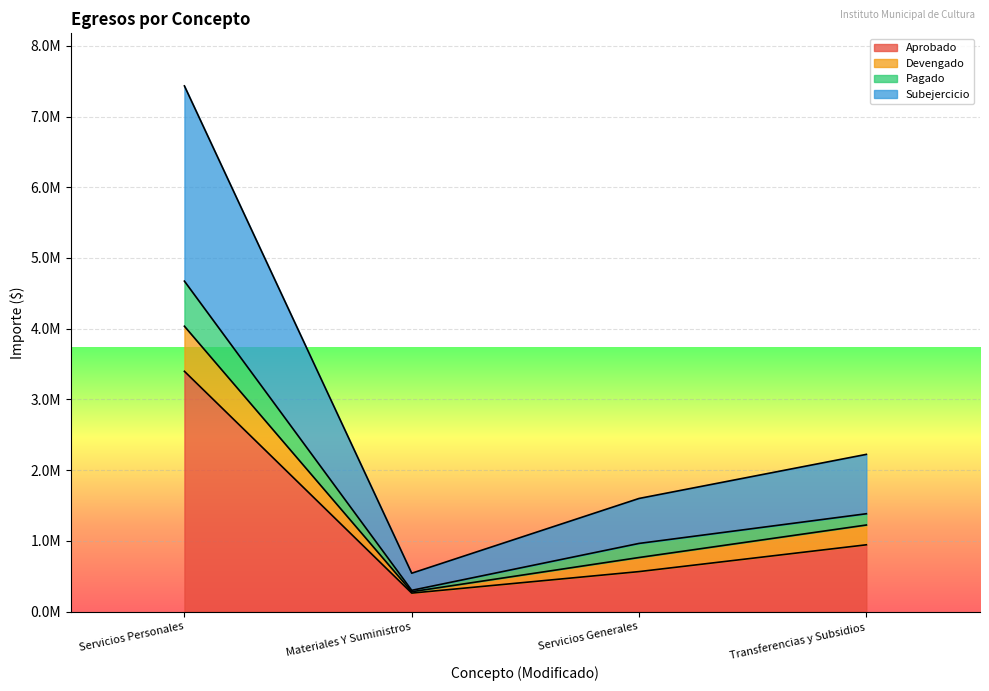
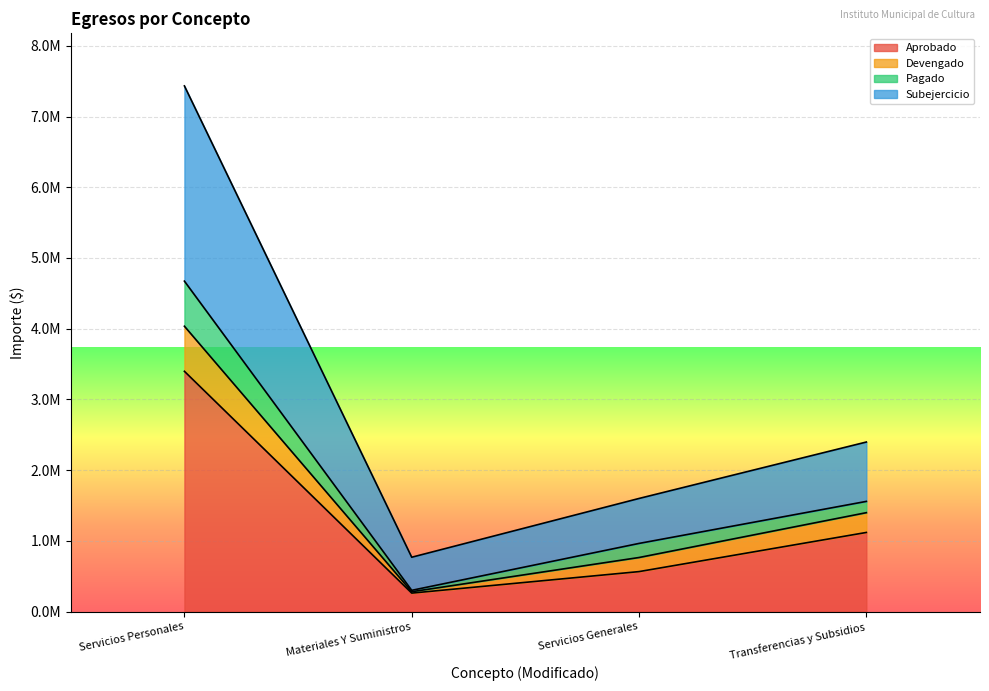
  {
    "Aprobado": {
      "Servicios Personales": 3400000,
      "Servicios Generales": 600000,
-     "Transferencias y Subsidios": 900000
+     "Transferencias y Subsidios": 1100000
    },
    "Devengado": {
      "Servicios Personales": 600000,
      "Servicios Generales": 200000,
      "Transferencias y Subsidios": 300000
    },
    "Pagado": {
      "Servicios Personales": 600000,
      "Servicios Generales": 200000,
      "Transferencias y Subsidios": 200000
    },
    "Subejercicio": {
      "Servicios Personales": 2800000,
-     "Materiales Y Suministros": 200000,
+     "Materiales Y Suministros": 500000,
      "Servicios Generales": 600000,
      "Transferencias y Subsidios": 800000
    }
  }
